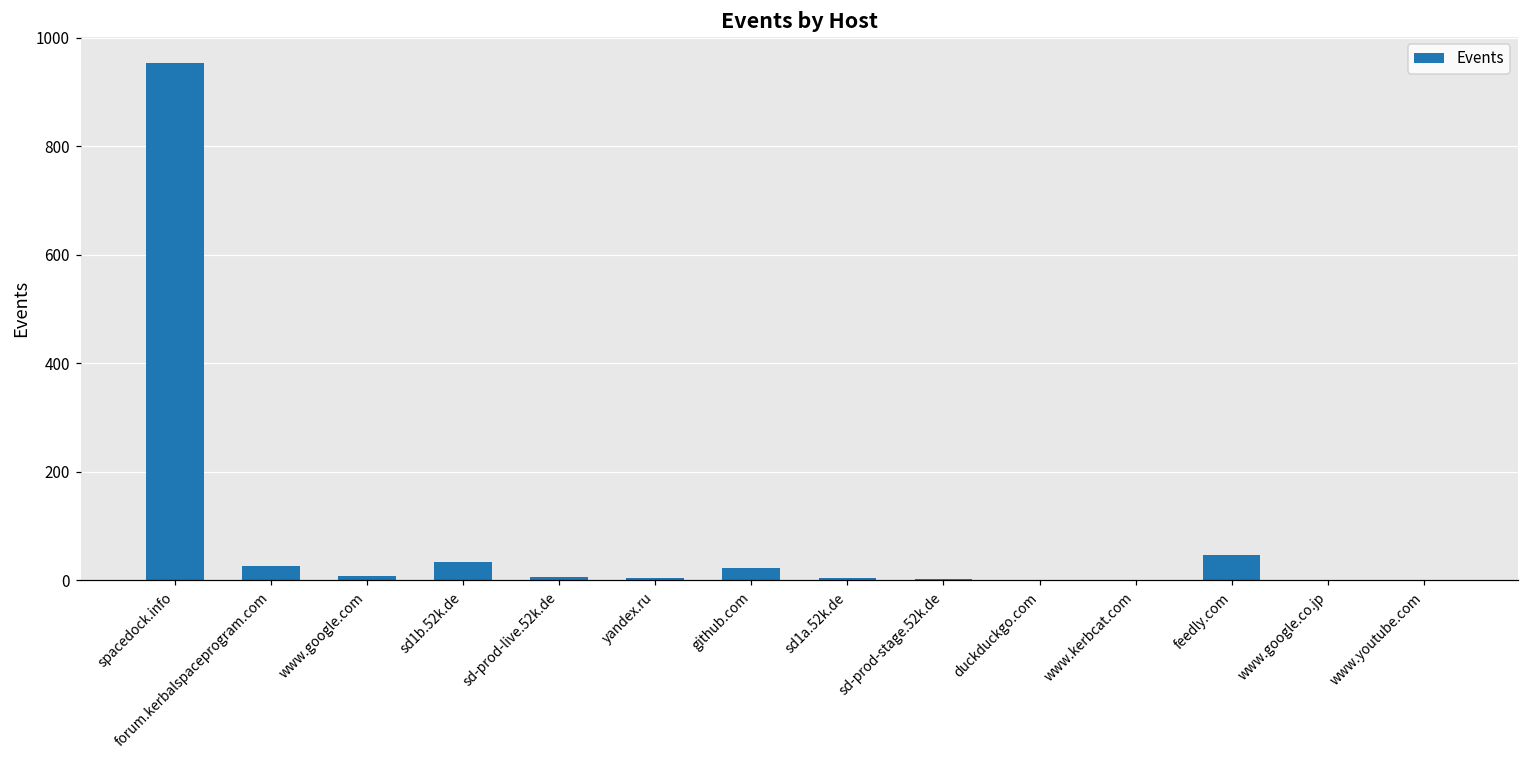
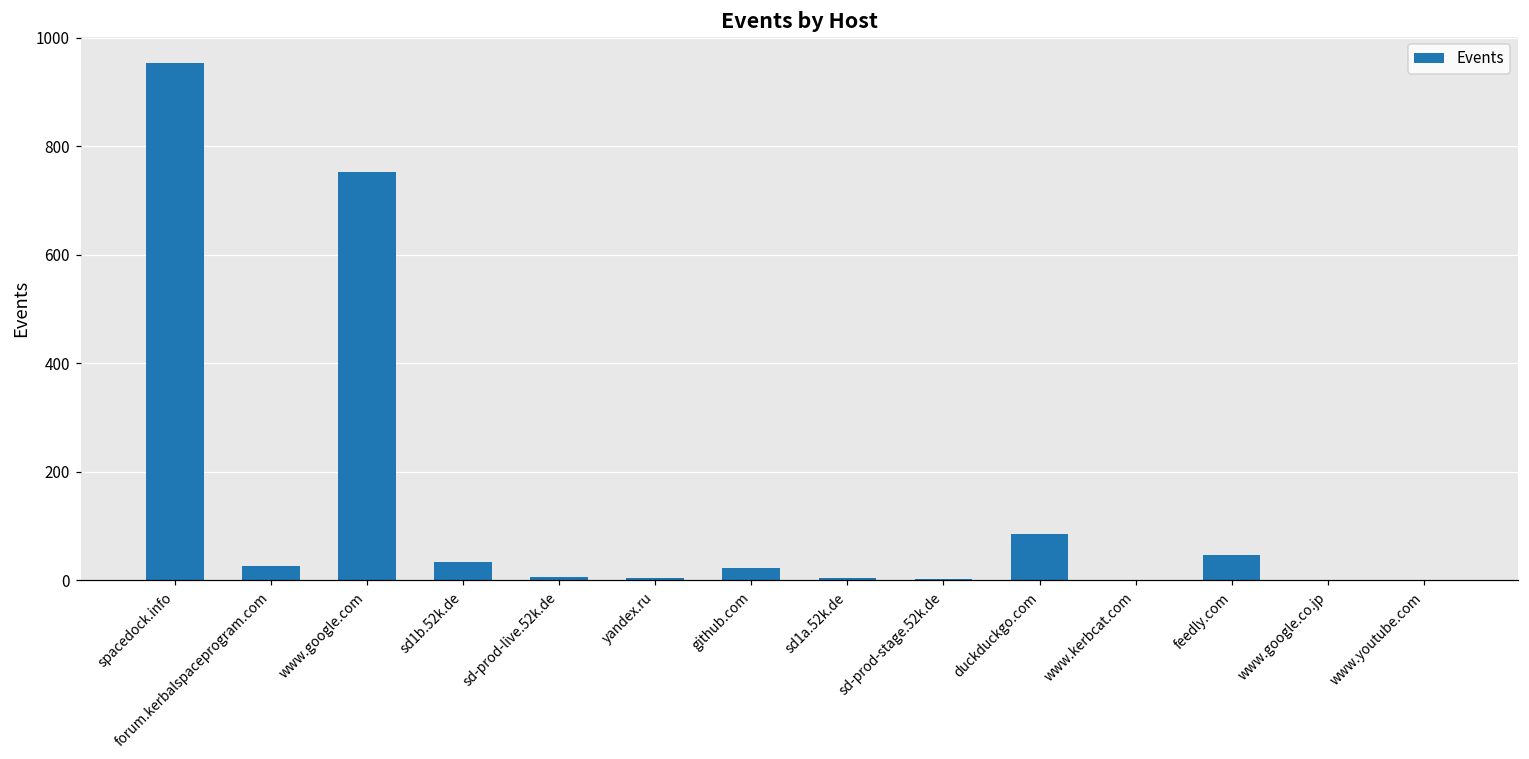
  {
    "spacedock.info": 950,
    "forum.kerbalspaceprogram.com": 30,
-   "www.google.com": 10,
+   "www.google.com": 750,
    "sd1b.52k.de": 30,
    "sd-prod-live.52k.de": 10,
    "github.com": 20,
-   "duckduckgo.com": 0,
+   "duckduckgo.com": 90,
    "feedly.com": 50
  }
